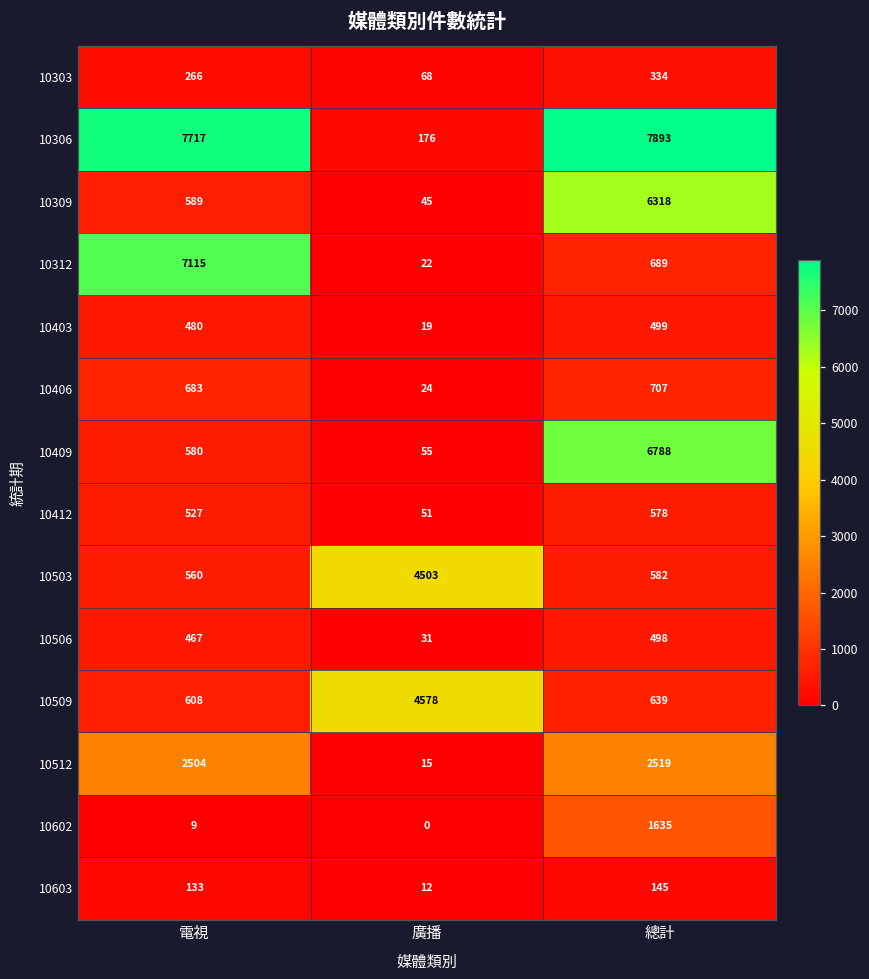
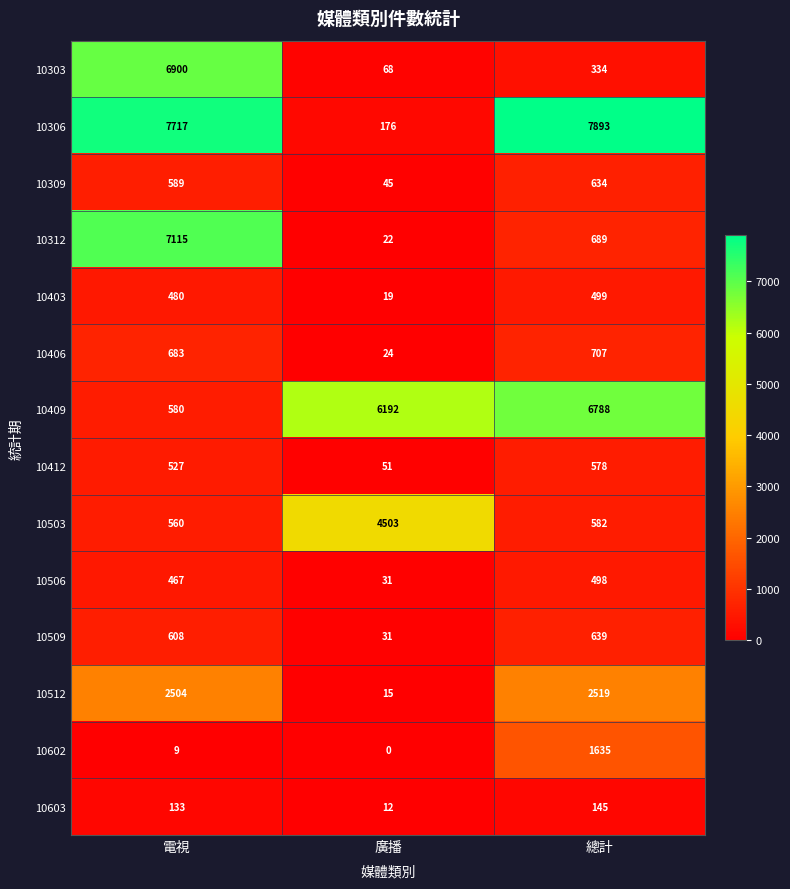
  {
    "10303": {
-     "電視": 266,
+     "電視": 6900,
      "廣播": 68,
      "總計": 334
    },
    "10306": {
      "電視": 7717,
      "廣播": 176,
      "總計": 7893
    },
    "10309": {
      "電視": 589,
      "廣播": 45,
-     "總計": 6318
+     "總計": 634
    },
    "10312": {
      "電視": 7115,
      "廣播": 22,
      "總計": 689
    },
    "10403": {
      "電視": 480,
      "廣播": 19,
      "總計": 499
    },
    "10406": {
      "電視": 683,
      "廣播": 24,
      "總計": 707
    },
    "10409": {
      "電視": 580,
-     "廣播": 55,
+     "廣播": 6192,
      "總計": 6788
    },
    "10412": {
      "電視": 527,
      "廣播": 51,
      "總計": 578
    },
    "10503": {
      "電視": 560,
      "廣播": 4503,
      "總計": 582
    },
    "10506": {
      "電視": 467,
      "廣播": 31,
      "總計": 498
    },
    "10509": {
      "電視": 608,
-     "廣播": 4578,
+     "廣播": 31,
      "總計": 639
    },
    "10512": {
      "電視": 2504,
      "廣播": 15,
      "總計": 2519
    },
    "10602": {
      "電視": 9,
      "廣播": 0,
      "總計": 1635
    },
    "10603": {
      "電視": 133,
      "廣播": 12,
      "總計": 145
    }
  }
